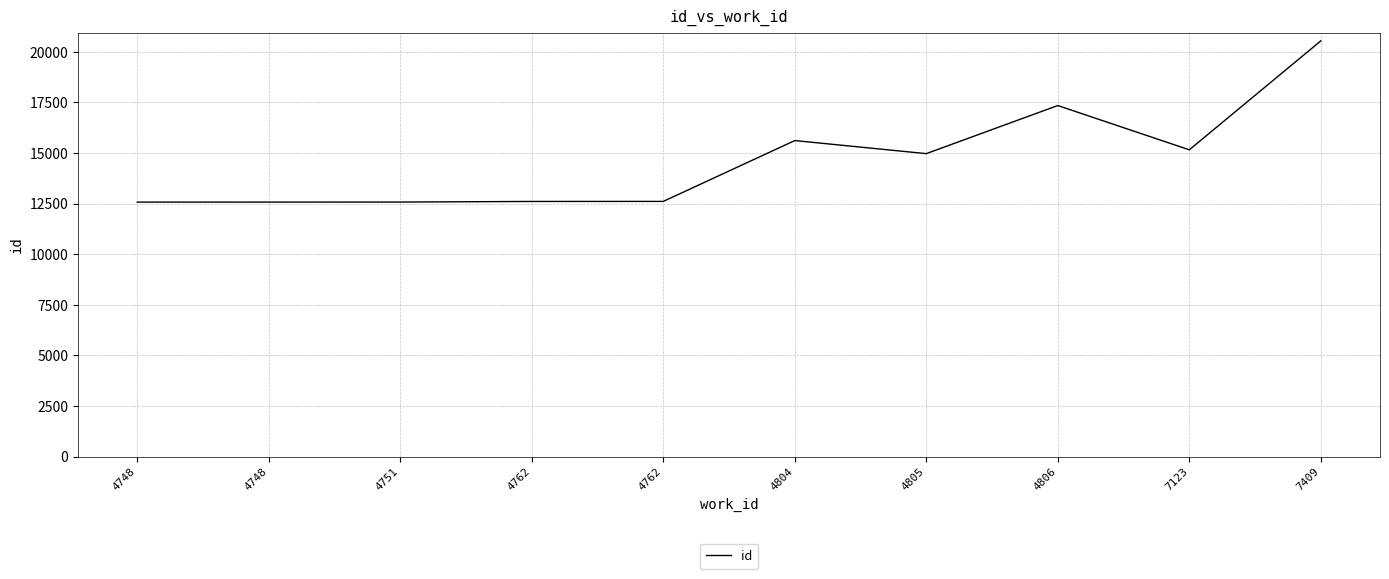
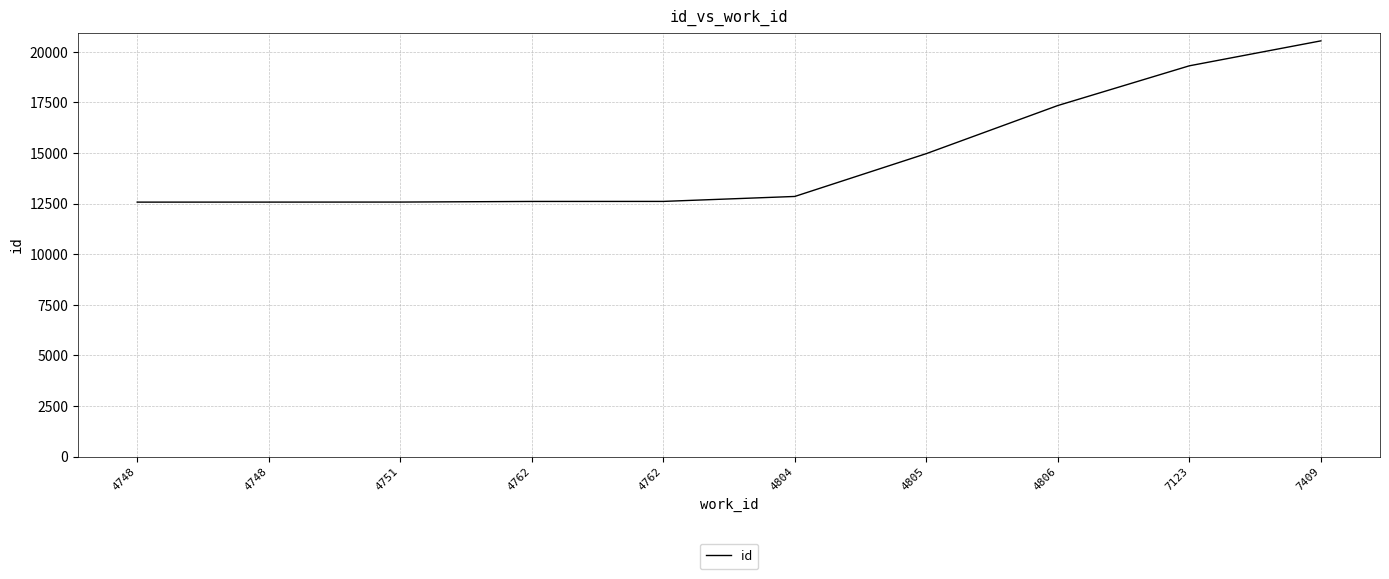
  {
    "4751": 12600,
-   "4804": 15600,
+   "4804": 12900,
    "4805": 15000,
    "4806": 17300,
-   "7123": 15200,
+   "7123": 19300,
    "7409": 20500
  }
